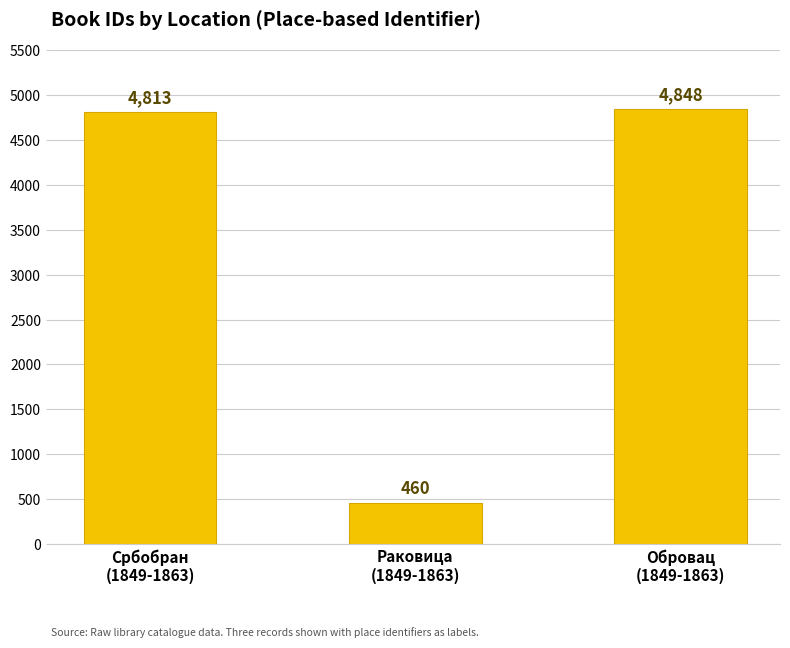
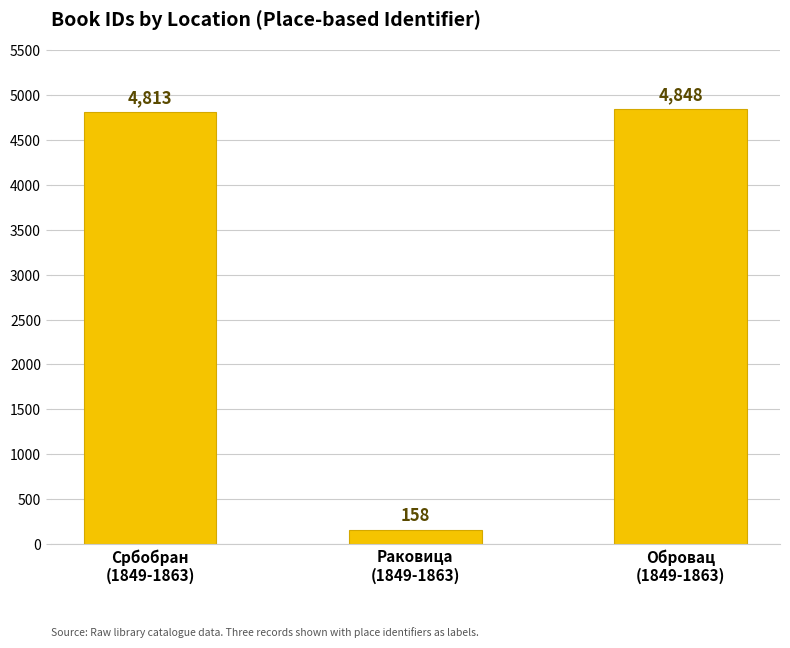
  {
    "Србобран (1849-1863)": "4,813",
-   "Раковица (1849-1863)": "460",
+   "Раковица (1849-1863)": "158",
    "Обровац (1849-1863)": "4,848"
  }
